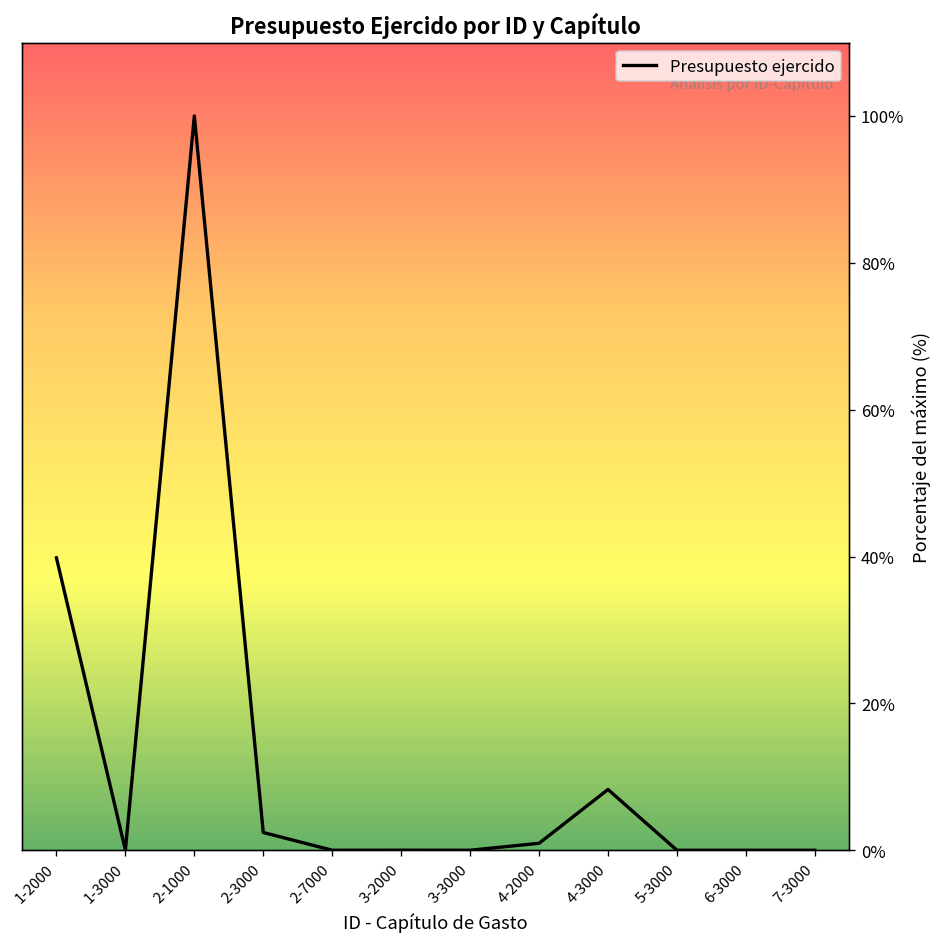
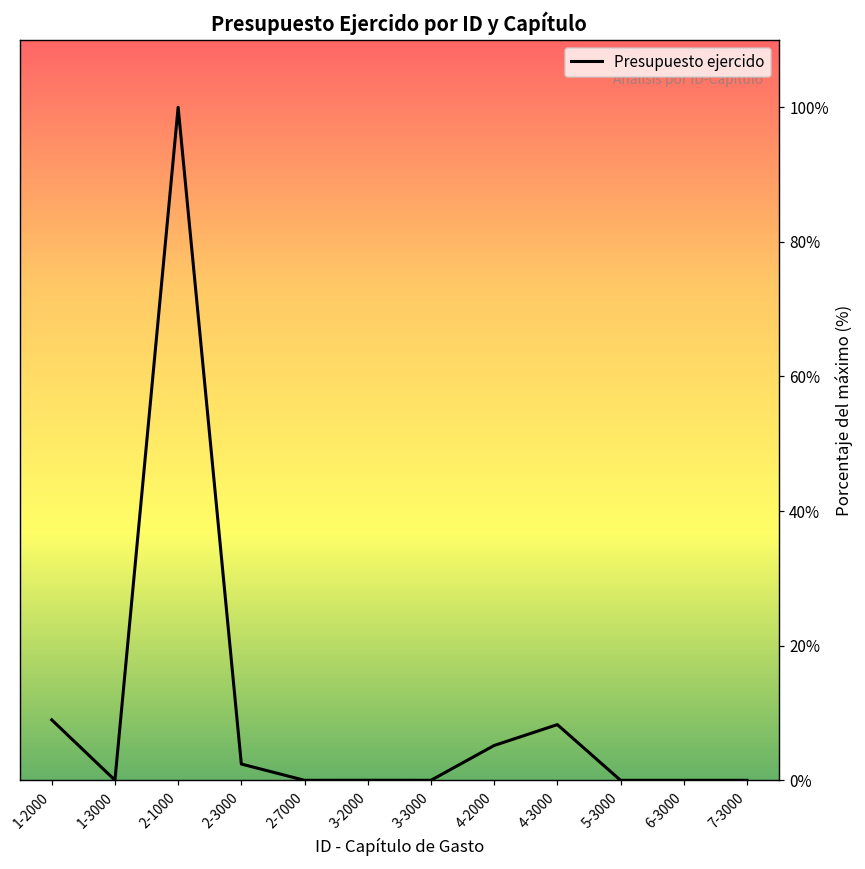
  {
-   "1-2000": "40%",
+   "1-2000": "9%",
    "1-3000": "0%",
    "2-1000": "100%",
    "2-3000": "2%",
    "2-7000": "0%",
    "3-2000": "0%",
    "3-3000": "0%",
-   "4-2000": "1%",
+   "4-2000": "5%",
    "4-3000": "8%",
    "5-3000": "0%",
    "6-3000": "0%",
    "7-3000": "0%"
  }
